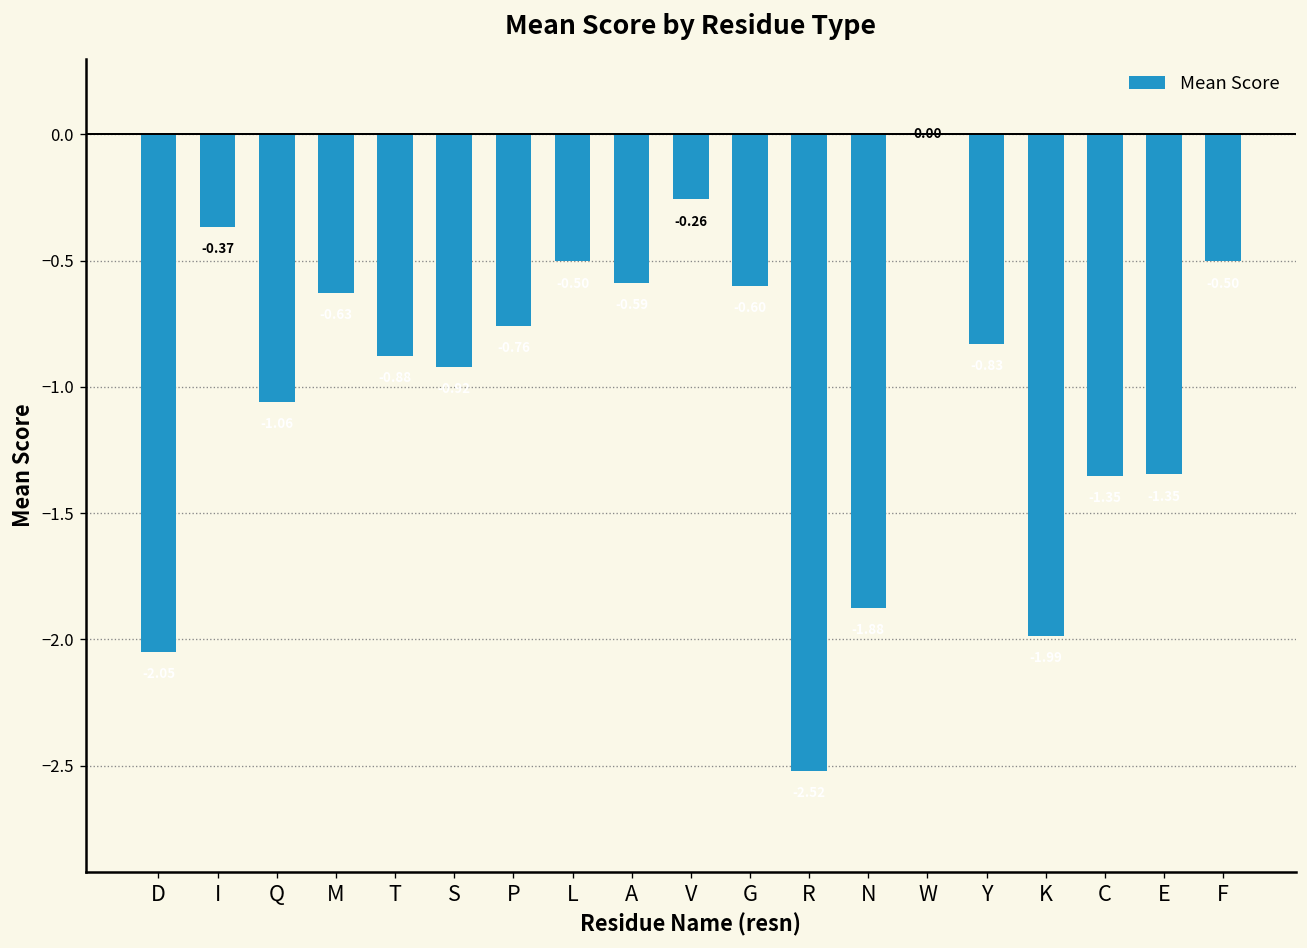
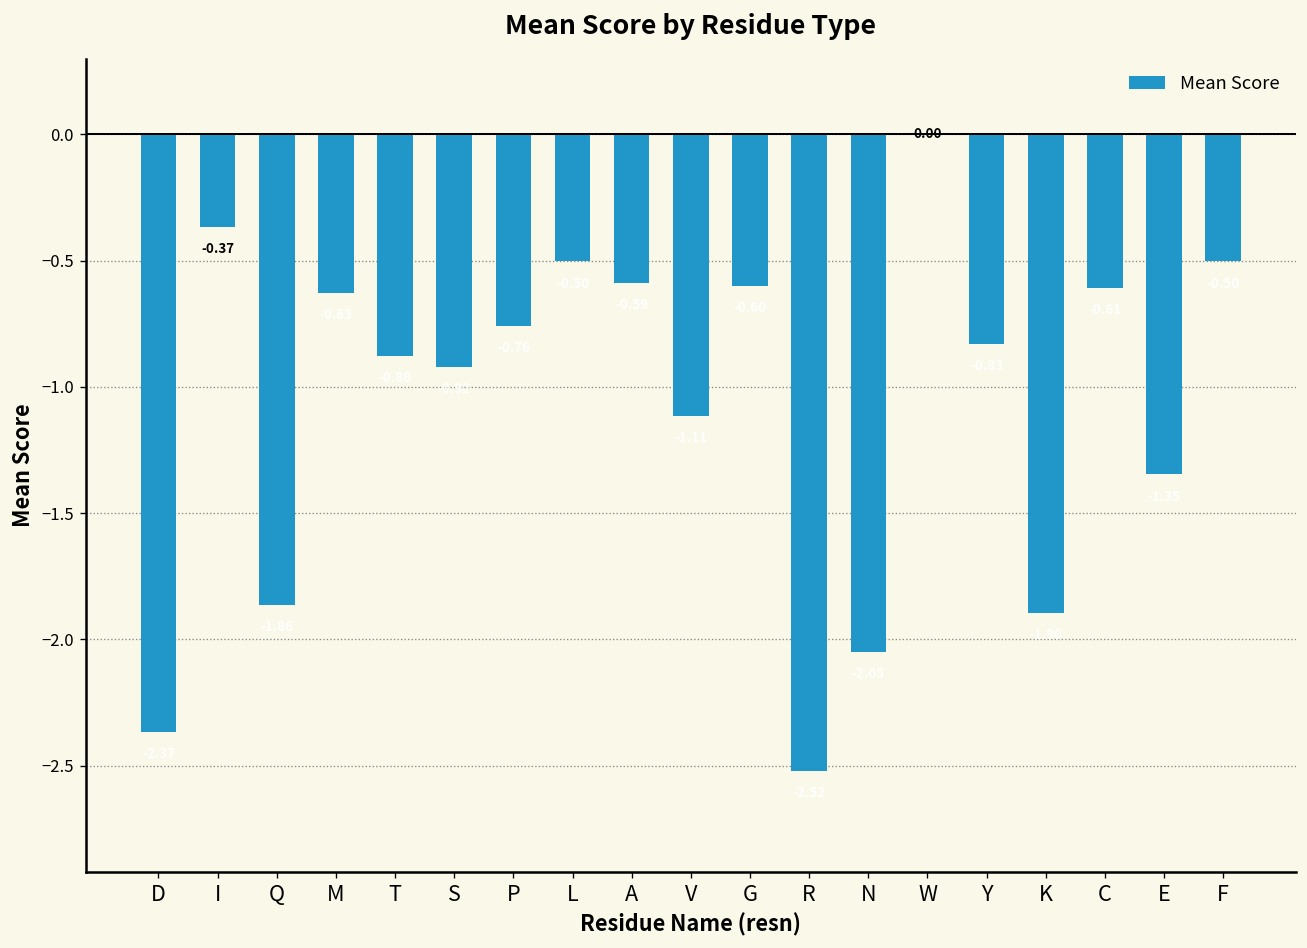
  {
-   "D": -2.05,
-   "Q": -1.06,
+   "D": -2.37,
+   "Q": -1.86,
    "M": -0.63,
    "T": -0.88,
    "S": -0.92,
    "P": -0.76,
    "L": -0.50,
    "A": -0.59,
-   "V": -0.26,
+   "V": -1.11,
    "G": -0.60,
    "R": -2.52,
-   "N": -1.88,
+   "N": -2.05,
    "Y": -0.83,
-   "K": -1.99,
-   "C": -1.35,
+   "K": -1.90,
+   "C": -0.61,
    "E": -1.35,
    "F": -0.50
  }
